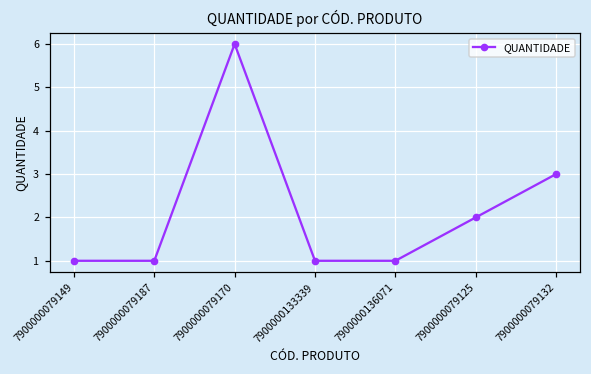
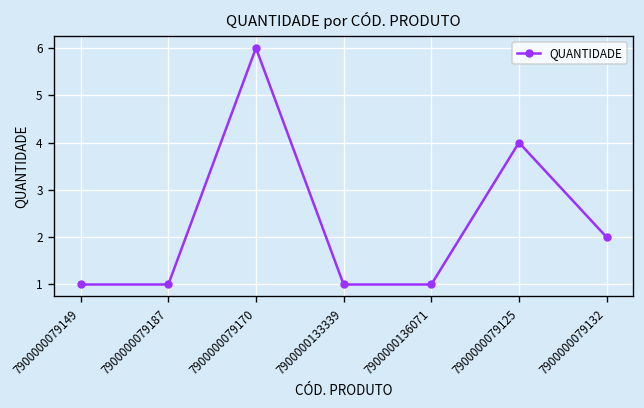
  {
    "7900000079149": 1,
    "7900000079187": 1,
    "7900000079170": 6,
    "7900000133339": 1,
    "7900000136071": 1,
-   "7900000079125": 2,
-   "7900000079132": 3
+   "7900000079125": 4,
+   "7900000079132": 2
  }
